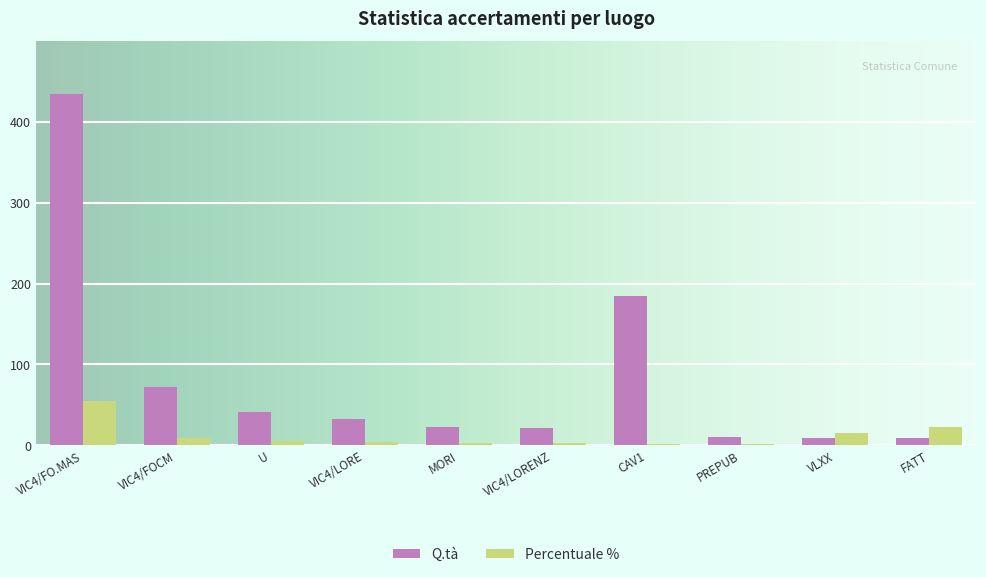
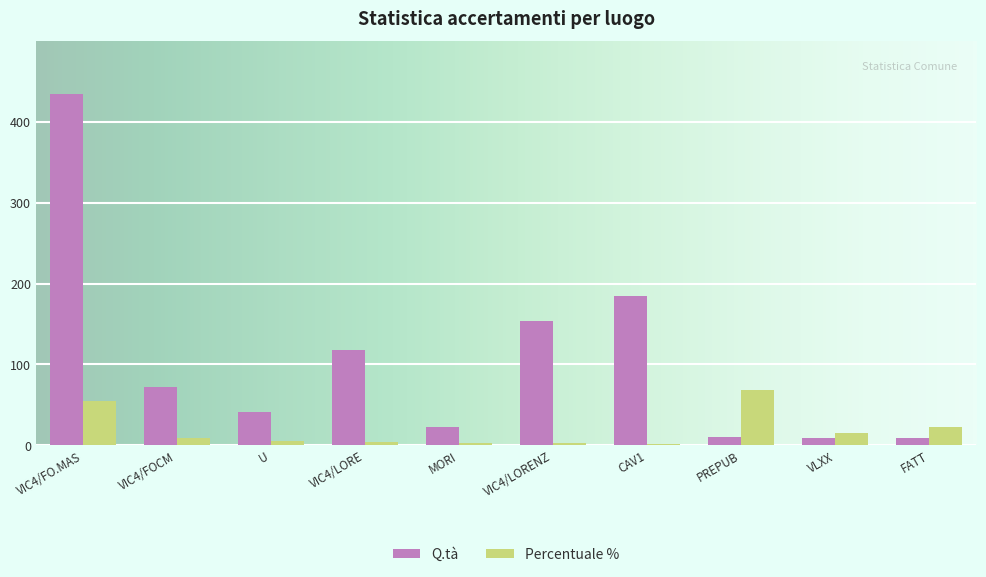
  {
    "Q.tà": {
      "VIC4/FO.MAS": 430,
      "VIC4/FOCM": 70,
      "U": 40,
-     "VIC4/LORE": 30,
+     "VIC4/LORE": 120,
      "MORI": 20,
-     "VIC4/LORENZ": 20,
+     "VIC4/LORENZ": 150,
      "CAV1": 180,
      "PREPUB": 10,
      "VLXX": 10,
      "FATT": 10
    },
    "Percentuale %": {
      "VIC4/FO.MAS": 50,
      "VIC4/FOCM": 10,
      "U": 10,
      "VIC4/LORE": 0,
-     "PREPUB": 0,
+     "PREPUB": 70,
      "VLXX": 20,
      "FATT": 20
    }
  }
